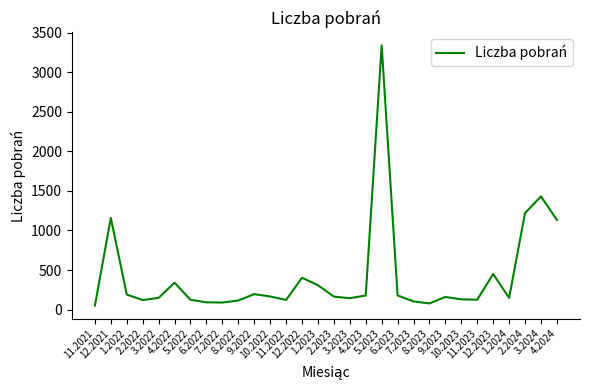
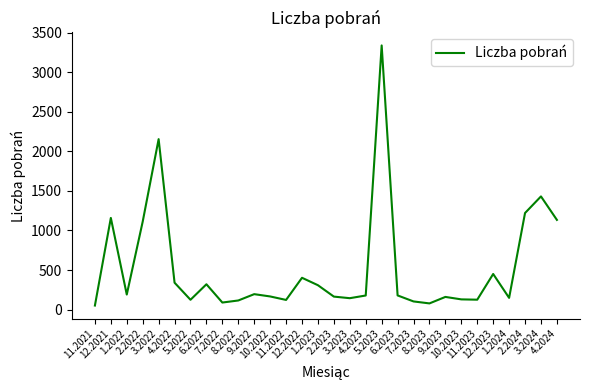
  {
    "11.2021": 100,
    "12.2021": 1200,
    "1.2022": 200,
-   "2.2022": 100,
-   "3.2022": 100,
+   "2.2022": 1100,
+   "3.2022": 2200,
    "4.2022": 300,
    "5.2022": 100,
-   "6.2022": 100,
+   "6.2022": 300,
    "7.2022": 100,
    "8.2022": 100,
    "9.2022": 200,
    "10.2022": 200,
    "11.2022": 100,
    "12.2022": 400,
    "1.2023": 300,
    "2.2023": 200,
    "3.2023": 100,
    "4.2023": 200,
    "5.2023": 3300,
    "6.2023": 200,
    "7.2023": 100,
    "8.2023": 100,
    "9.2023": 200,
    "10.2023": 100,
    "11.2023": 100,
    "12.2023": 500,
    "1.2024": 100,
    "2.2024": 1200,
    "3.2024": 1400,
    "4.2024": 1100
  }
